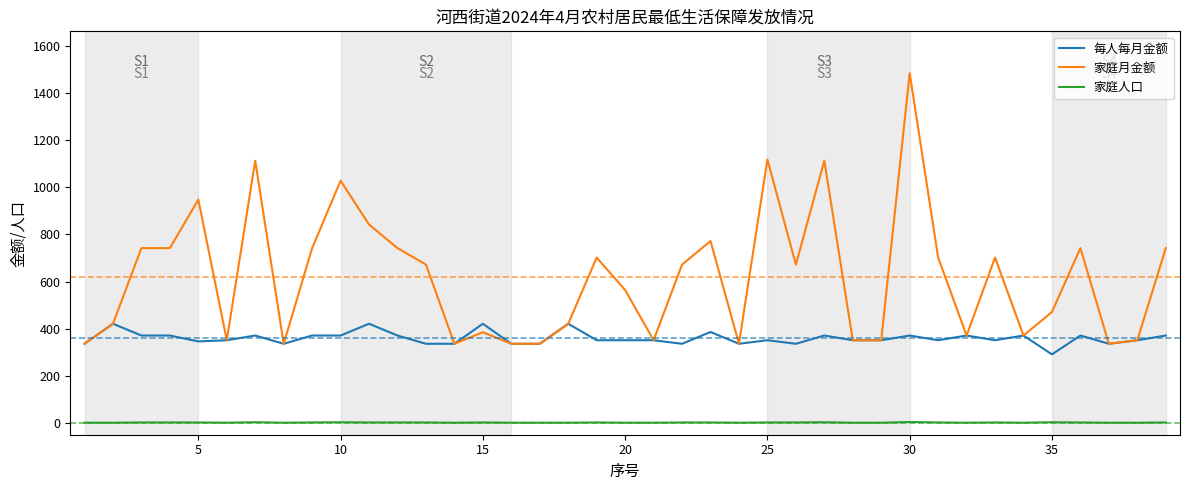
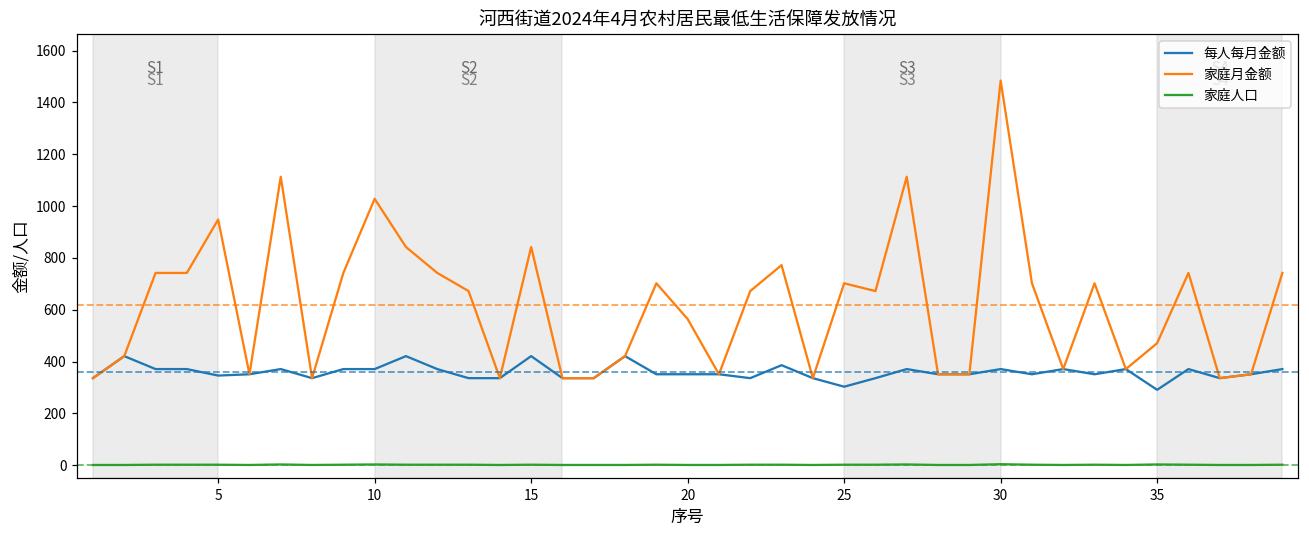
  {
    "每人每月金额": {
      "5": 350,
      "10": 370,
      "15": 420,
      "20": 350,
-     "25": 350,
+     "25": 300,
      "30": 370,
      "35": 290
    },
    "家庭月金额": {
      "5": 950,
      "10": 1030,
-     "15": 390,
+     "15": 840,
      "20": 560,
-     "25": 1120,
+     "25": 700,
      "30": 1480,
      "35": 470
    },
    "家庭人口": {
      "5": 0,
      "10": 0,
      "15": 0,
      "20": 0,
      "25": 0,
      "30": 0,
      "35": 0
    }
  }
